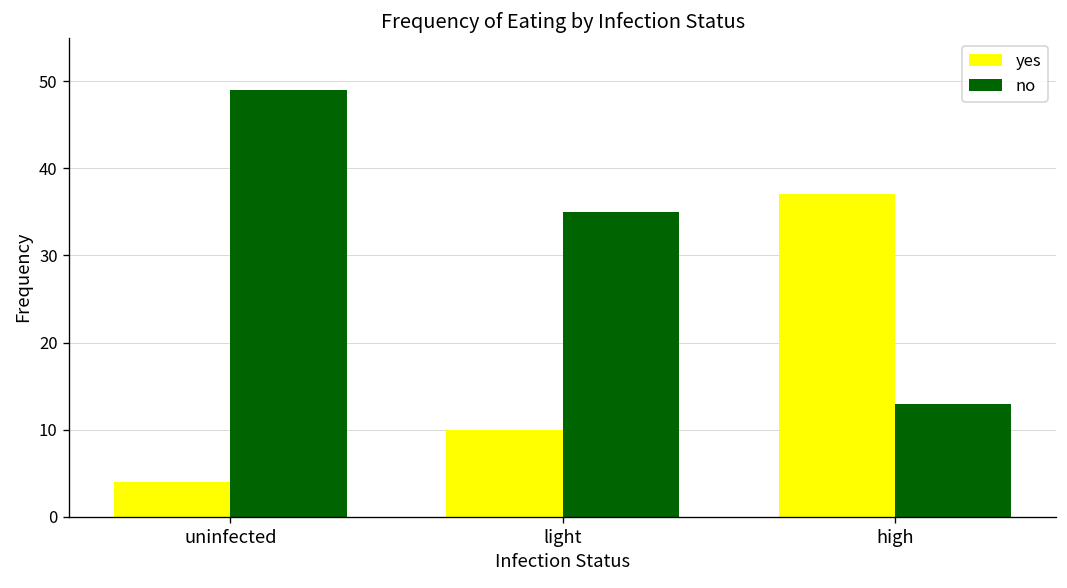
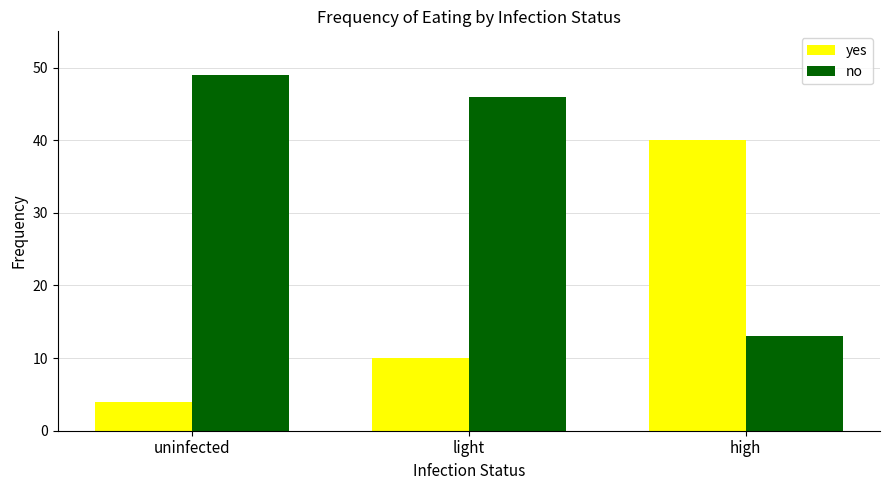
  {
    "yes": {
      "uninfected": 4,
      "light": 10,
-     "high": 37
+     "high": 40
    },
    "no": {
      "uninfected": 49,
-     "light": 35,
+     "light": 46,
      "high": 13
    }
  }
